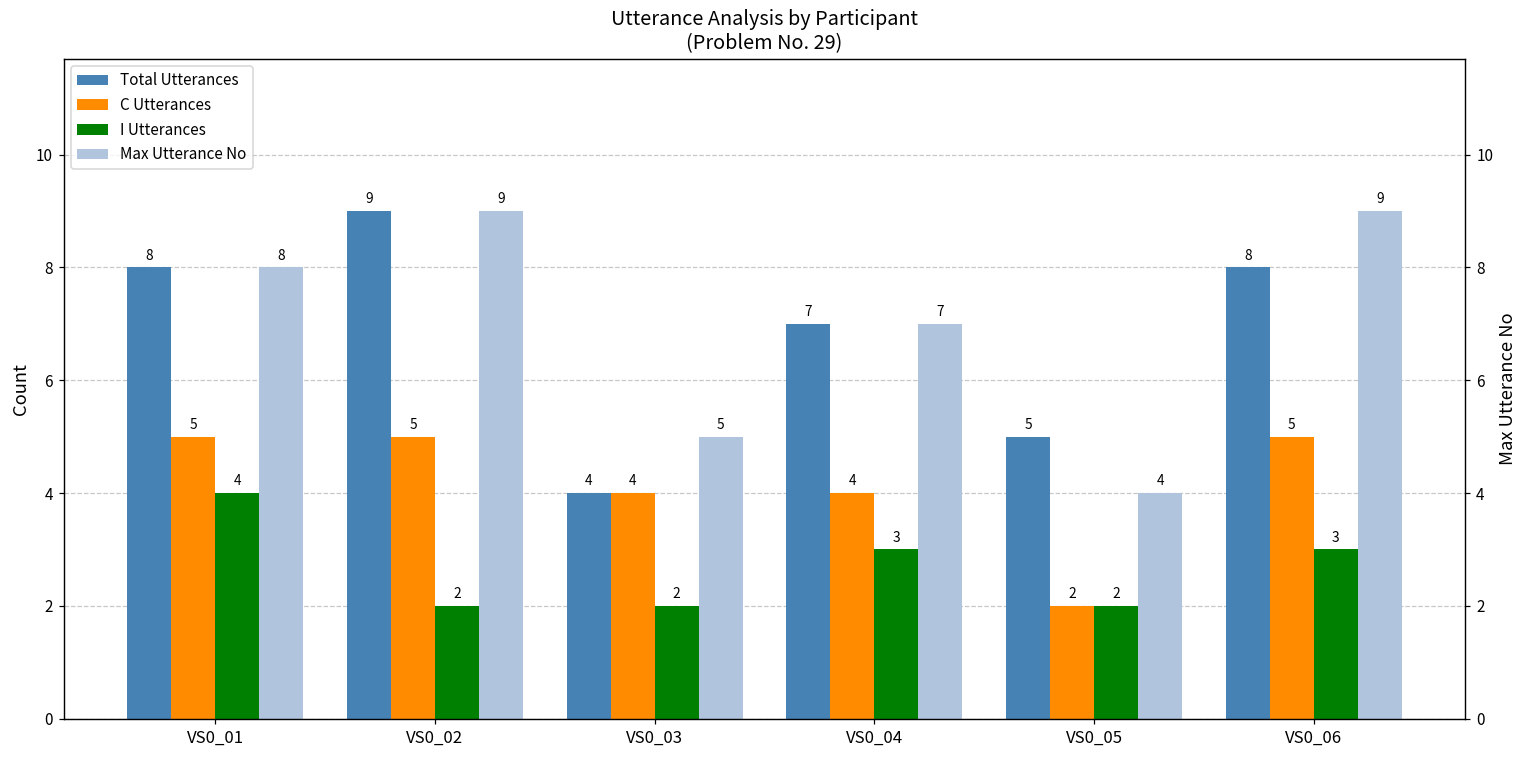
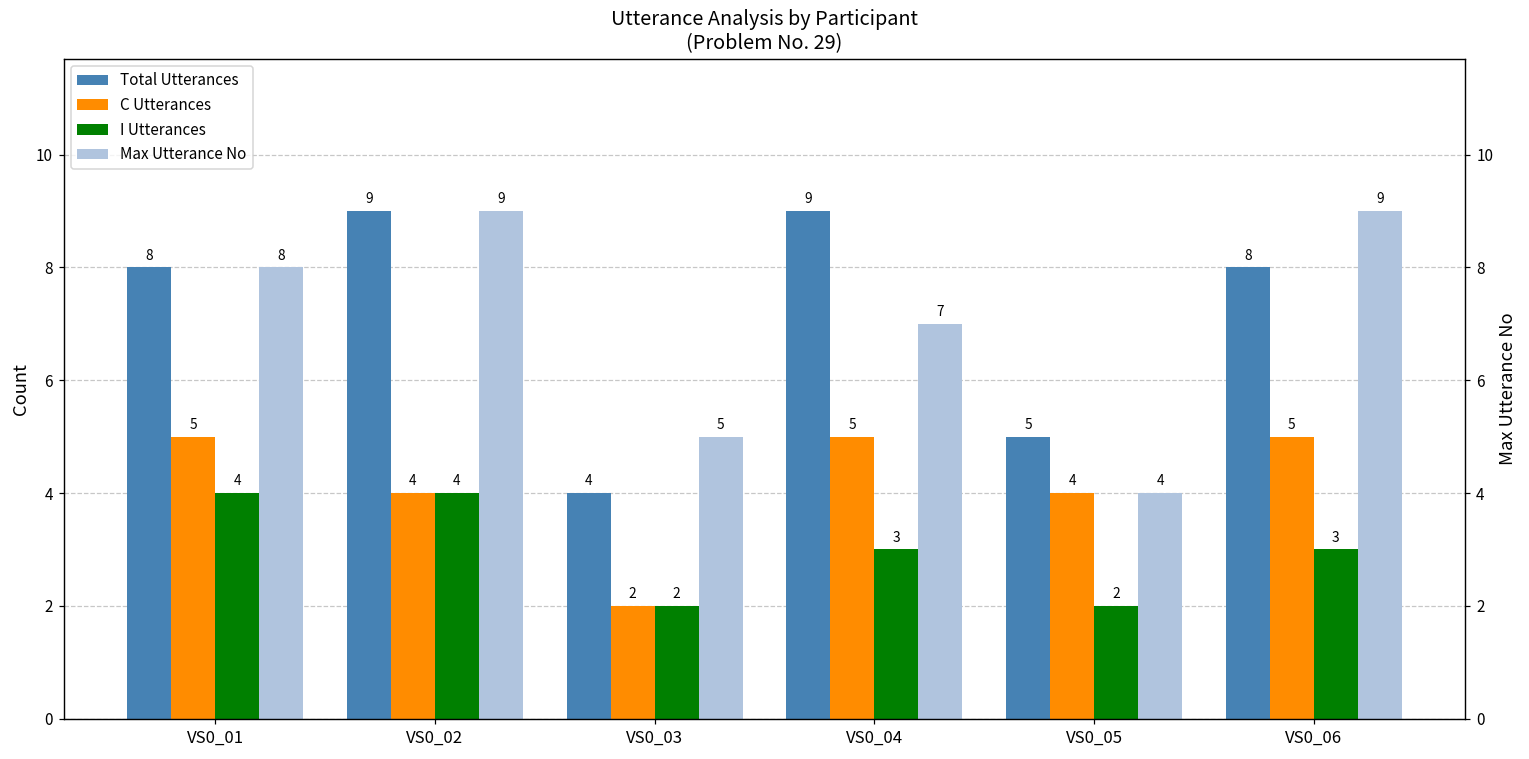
  {
    "Total Utterances": {
      "VS0_01": 8,
      "VS0_02": 9,
      "VS0_03": 4,
-     "VS0_04": 7,
+     "VS0_04": 9,
      "VS0_05": 5,
      "VS0_06": 8
    },
    "C Utterances": {
      "VS0_01": 5,
-     "VS0_02": 5,
-     "VS0_03": 4,
-     "VS0_04": 4,
-     "VS0_05": 2,
+     "VS0_02": 4,
+     "VS0_03": 2,
+     "VS0_04": 5,
+     "VS0_05": 4,
      "VS0_06": 5
    },
    "I Utterances": {
      "VS0_01": 4,
-     "VS0_02": 2,
+     "VS0_02": 4,
      "VS0_03": 2,
      "VS0_04": 3,
      "VS0_05": 2,
      "VS0_06": 3
    },
    "Max Utterance No": {
      "VS0_01": 8,
      "VS0_02": 9,
      "VS0_03": 5,
      "VS0_04": 7,
      "VS0_05": 4,
      "VS0_06": 9
    }
  }
